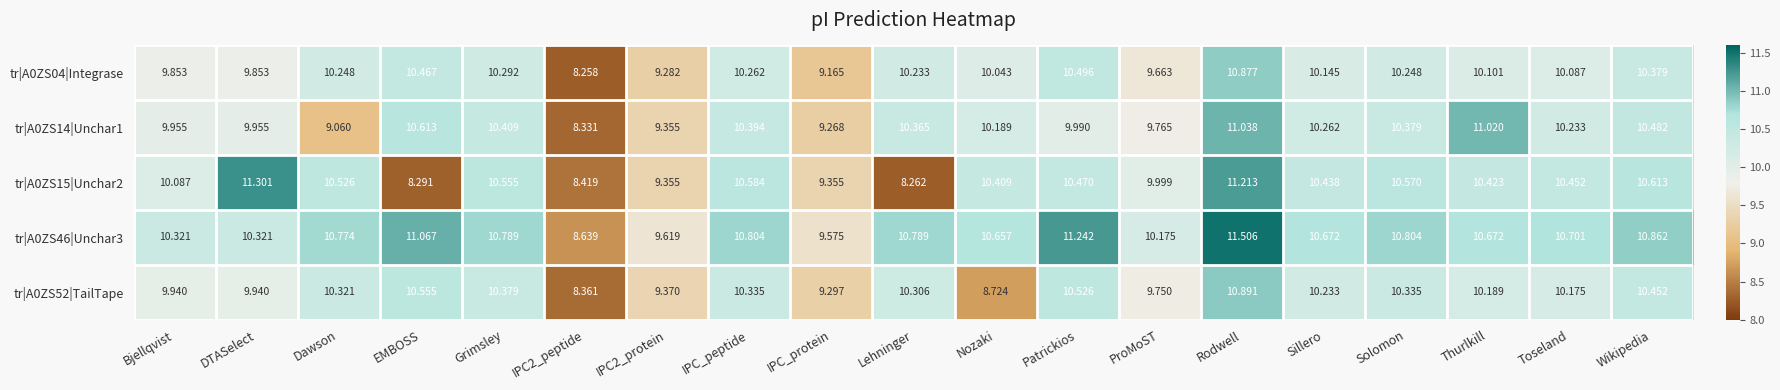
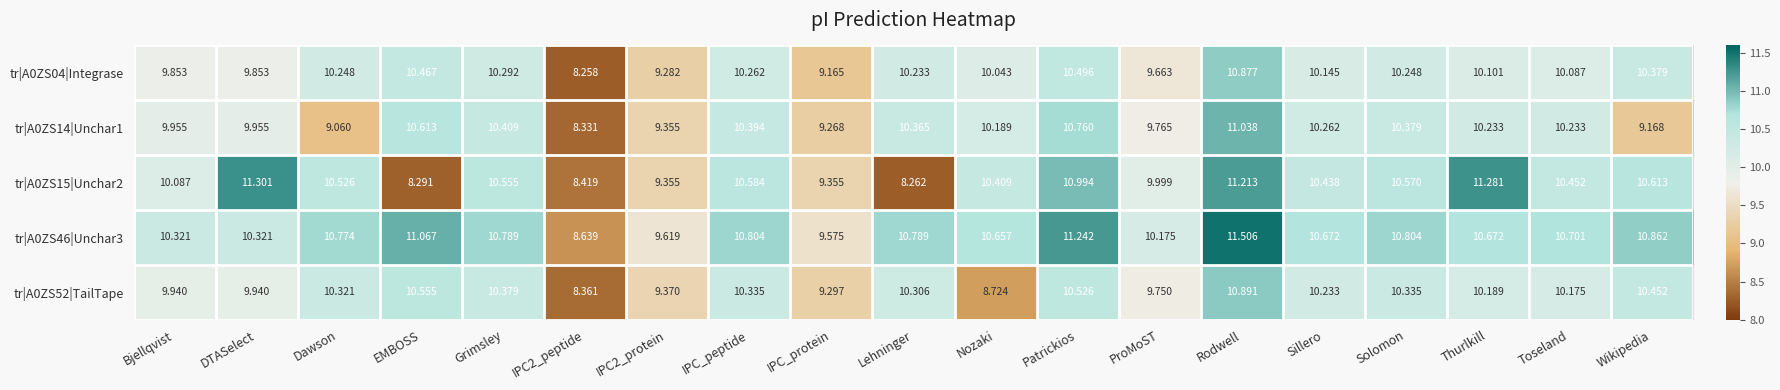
  {
    "tr|A0ZS04|Integrase": {
      "Bjellqvist": 9.853,
      "DTASelect": 9.853,
      "Dawson": 10.248,
      "EMBOSS": 10.467,
      "Grimsley": 10.292,
      "IPC2_peptide": 8.258,
      "IPC2_protein": 9.282,
      "IPC_peptide": 10.262,
      "IPC_protein": 9.165,
      "Lehninger": 10.233,
      "Nozaki": 10.043,
      "Patrickios": 10.496,
      "ProMoST": 9.663,
      "Rodwell": 10.877,
      "Sillero": 10.145,
      "Solomon": 10.248,
      "Thurlkill": 10.101,
      "Toseland": 10.087,
      "Wikipedia": 10.379
    },
    "tr|A0ZS14|Unchar1": {
      "Bjellqvist": 9.955,
      "DTASelect": 9.955,
      "Dawson": 9.060,
      "EMBOSS": 10.613,
      "Grimsley": 10.409,
      "IPC2_peptide": 8.331,
      "IPC2_protein": 9.355,
      "IPC_peptide": 10.394,
      "IPC_protein": 9.268,
      "Lehninger": 10.365,
      "Nozaki": 10.189,
-     "Patrickios": 9.990,
+     "Patrickios": 10.760,
      "ProMoST": 9.765,
      "Rodwell": 11.038,
      "Sillero": 10.262,
      "Solomon": 10.379,
-     "Thurlkill": 11.020,
+     "Thurlkill": 10.233,
      "Toseland": 10.233,
-     "Wikipedia": 10.482
+     "Wikipedia": 9.168
    },
    "tr|A0ZS15|Unchar2": {
      "Bjellqvist": 10.087,
      "DTASelect": 11.301,
      "Dawson": 10.526,
      "EMBOSS": 8.291,
      "Grimsley": 10.555,
      "IPC2_peptide": 8.419,
      "IPC2_protein": 9.355,
      "IPC_peptide": 10.584,
      "IPC_protein": 9.355,
      "Lehninger": 8.262,
      "Nozaki": 10.409,
-     "Patrickios": 10.470,
+     "Patrickios": 10.994,
      "ProMoST": 9.999,
      "Rodwell": 11.213,
      "Sillero": 10.438,
      "Solomon": 10.570,
-     "Thurlkill": 10.423,
+     "Thurlkill": 11.281,
      "Toseland": 10.452,
      "Wikipedia": 10.613
    },
    "tr|A0ZS46|Unchar3": {
      "Bjellqvist": 10.321,
      "DTASelect": 10.321,
      "Dawson": 10.774,
      "EMBOSS": 11.067,
      "Grimsley": 10.789,
      "IPC2_peptide": 8.639,
      "IPC2_protein": 9.619,
      "IPC_peptide": 10.804,
      "IPC_protein": 9.575,
      "Lehninger": 10.789,
      "Nozaki": 10.657,
      "Patrickios": 11.242,
      "ProMoST": 10.175,
      "Rodwell": 11.506,
      "Sillero": 10.672,
      "Solomon": 10.804,
      "Thurlkill": 10.672,
      "Toseland": 10.701,
      "Wikipedia": 10.862
    },
    "tr|A0ZS52|TailTape": {
      "Bjellqvist": 9.940,
      "DTASelect": 9.940,
      "Dawson": 10.321,
      "EMBOSS": 10.555,
      "Grimsley": 10.379,
      "IPC2_peptide": 8.361,
      "IPC2_protein": 9.370,
      "IPC_peptide": 10.335,
      "IPC_protein": 9.297,
      "Lehninger": 10.306,
      "Nozaki": 8.724,
      "Patrickios": 10.526,
      "ProMoST": 9.750,
      "Rodwell": 10.891,
      "Sillero": 10.233,
      "Solomon": 10.335,
      "Thurlkill": 10.189,
      "Toseland": 10.175,
      "Wikipedia": 10.452
    }
  }
